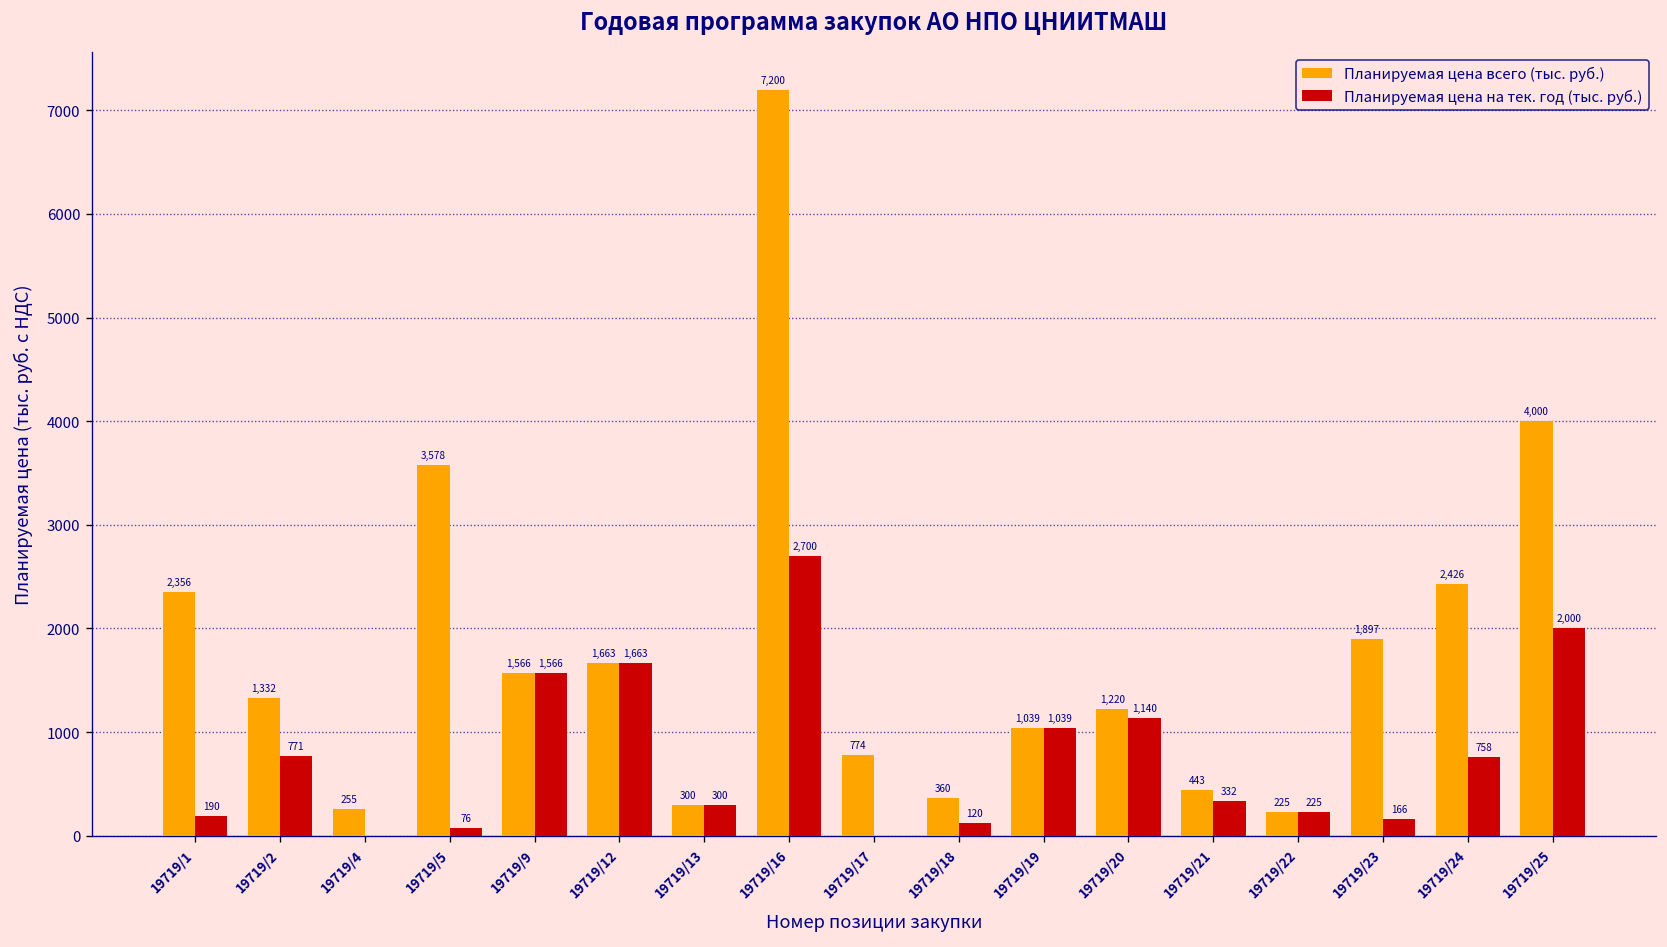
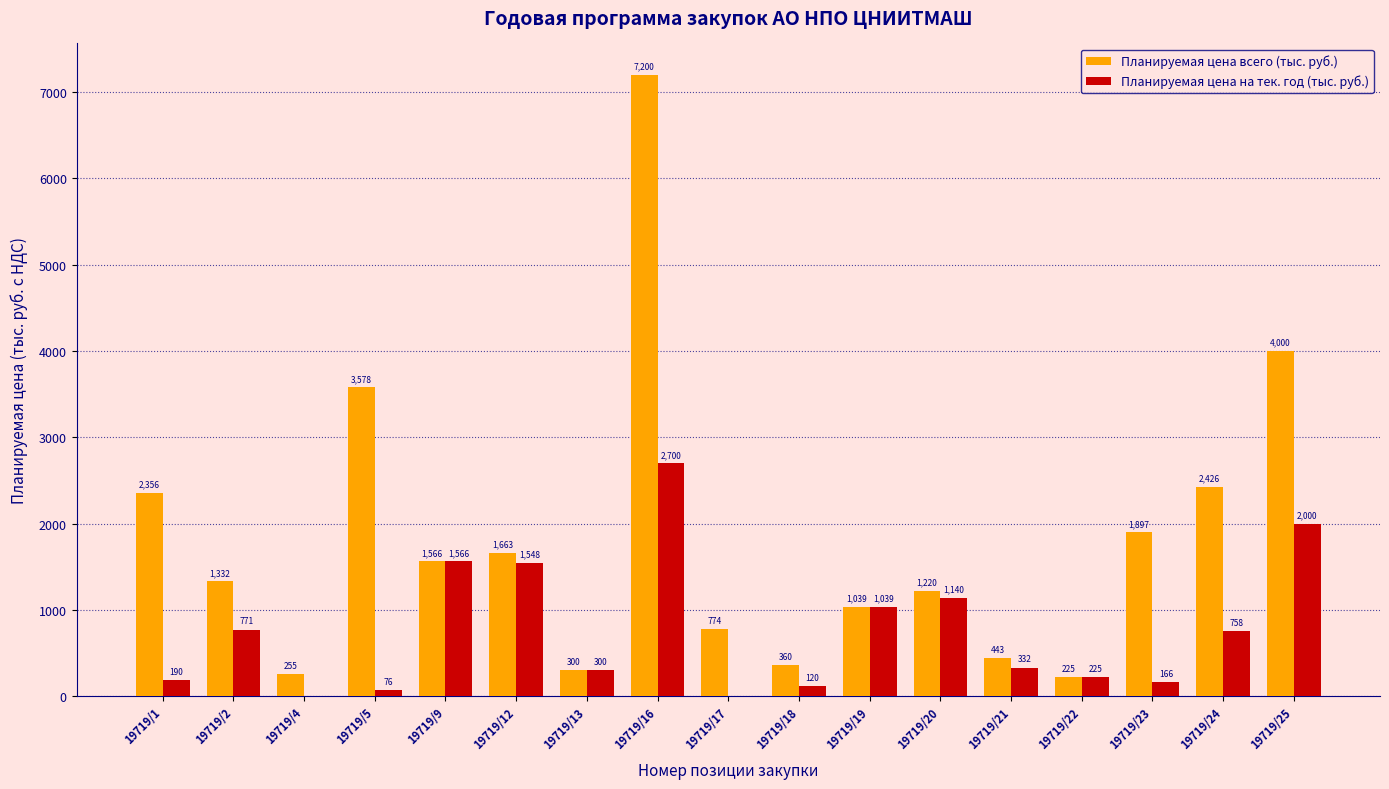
  {
    "Планируемая цена всего (тыс. руб.)": {
      "19719/1": "2,356",
      "19719/2": "1,332",
      "19719/4": "255",
      "19719/5": "3,578",
      "19719/9": "1,566",
      "19719/12": "1,663",
      "19719/13": "300",
      "19719/16": "7,200",
      "19719/17": "774",
      "19719/18": "360",
      "19719/19": "1,039",
      "19719/20": "1,220",
      "19719/21": "443",
      "19719/22": "225",
      "19719/23": "1,897",
      "19719/24": "2,426",
      "19719/25": "4,000"
    },
    "Планируемая цена на тек. год (тыс. руб.)": {
      "19719/1": "190",
      "19719/2": "771",
      "19719/5": "76",
      "19719/9": "1,566",
-     "19719/12": "1,663",
+     "19719/12": "1,548",
      "19719/13": "300",
      "19719/16": "2,700",
      "19719/18": "120",
      "19719/19": "1,039",
      "19719/20": "1,140",
      "19719/21": "332",
      "19719/22": "225",
      "19719/23": "166",
      "19719/24": "758",
      "19719/25": "2,000"
    }
  }
